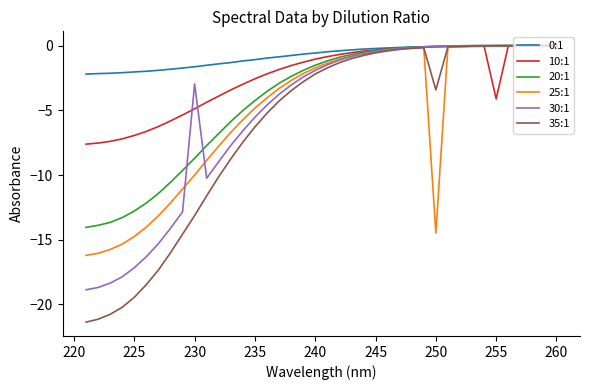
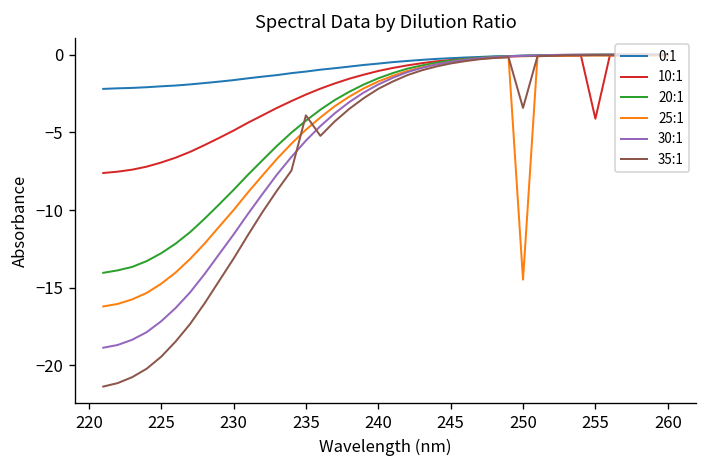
  {
    "0:1": {
      "225": -2.0,
      "230": -1.6,
      "235": -1.1,
      "240": -0.6
    },
    "10:1": {
      "225": -6.9,
      "230": -4.9,
      "235": -2.6,
      "240": -1.1,
      "255": -4.1
    },
    "20:1": {
      "225": -12.8,
      "230": -8.7,
      "235": -4.3,
      "240": -1.5
    },
    "25:1": {
      "225": -14.7,
      "230": -10.0,
      "235": -4.8,
      "250": -14.5
    },
    "30:1": {
      "225": -17.2,
-     "230": -3.0,
+     "230": -11.6,
      "235": -5.5
    },
    "35:1": {
      "225": -19.4,
      "230": -13.1,
-     "235": -6.3,
+     "235": -3.9,
      "240": -2.2,
      "250": -3.4
    }
  }
